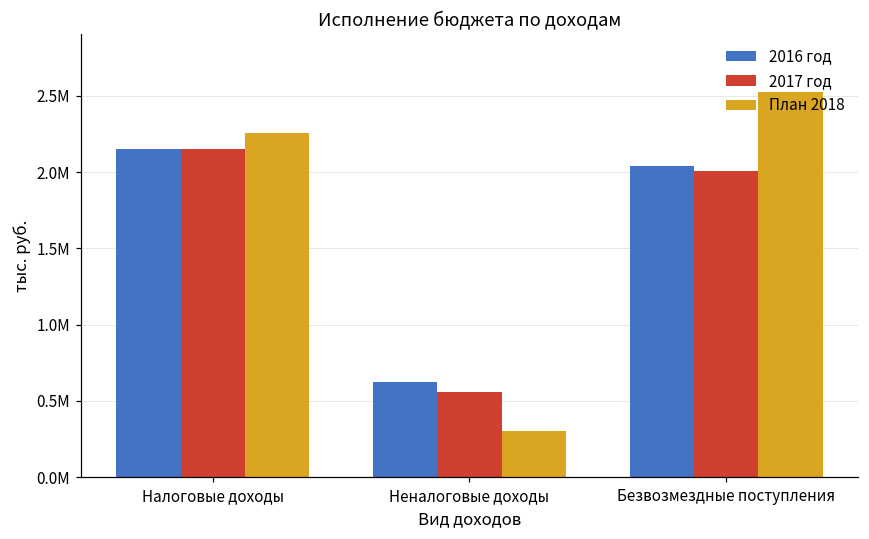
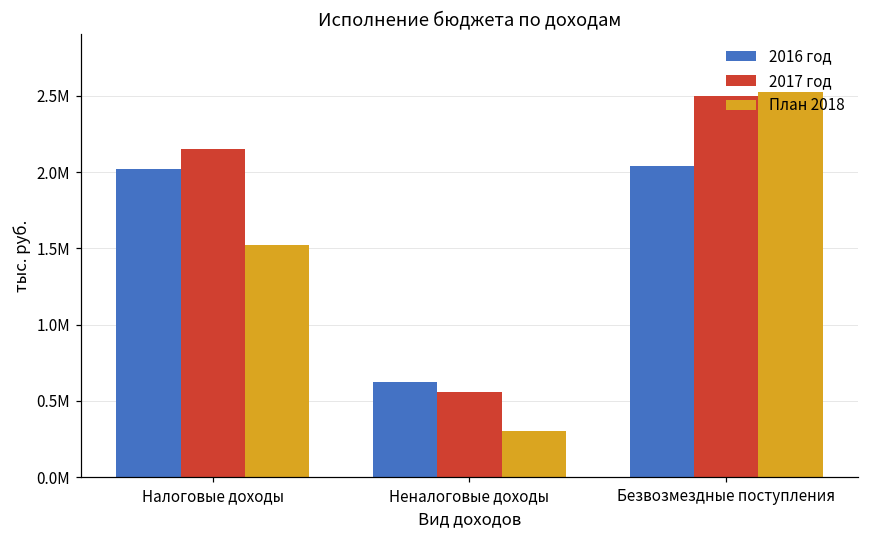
  {
    "2016 год": {
-     "Налоговые доходы": 2160000,
+     "Налоговые доходы": 2020000,
      "Неналоговые доходы": 620000,
      "Безвозмездные поступления": 2040000
    },
    "2017 год": {
      "Налоговые доходы": 2150000,
      "Неналоговые доходы": 560000,
-     "Безвозмездные поступления": 2010000
+     "Безвозмездные поступления": 2500000
    },
    "План 2018": {
-     "Налоговые доходы": 2250000,
+     "Налоговые доходы": 1530000,
      "Неналоговые доходы": 300000,
      "Безвозмездные поступления": 2520000
    }
  }
